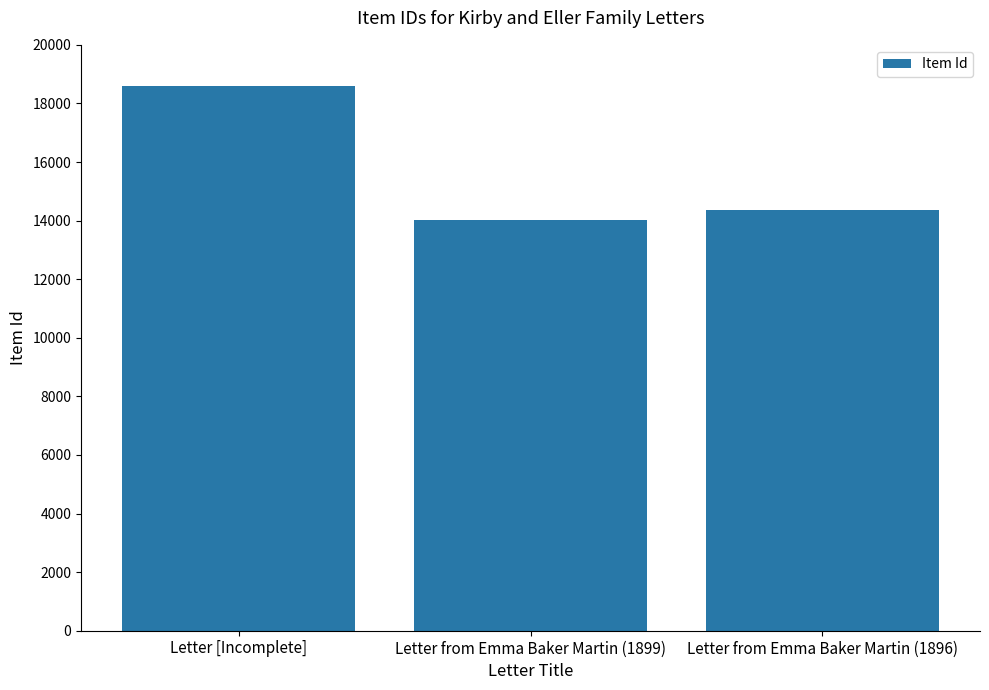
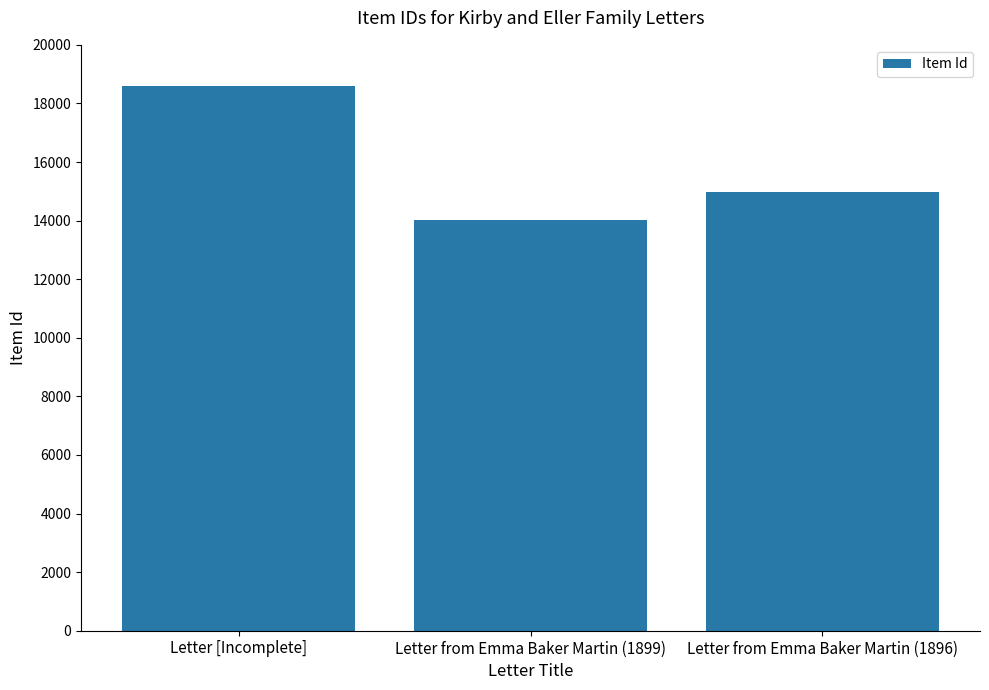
  {
    "Letter [Incomplete]": 18600,
    "Letter from Emma Baker Martin (1899)": 14000,
-   "Letter from Emma Baker Martin (1896)": 14400
+   "Letter from Emma Baker Martin (1896)": 15000
  }
